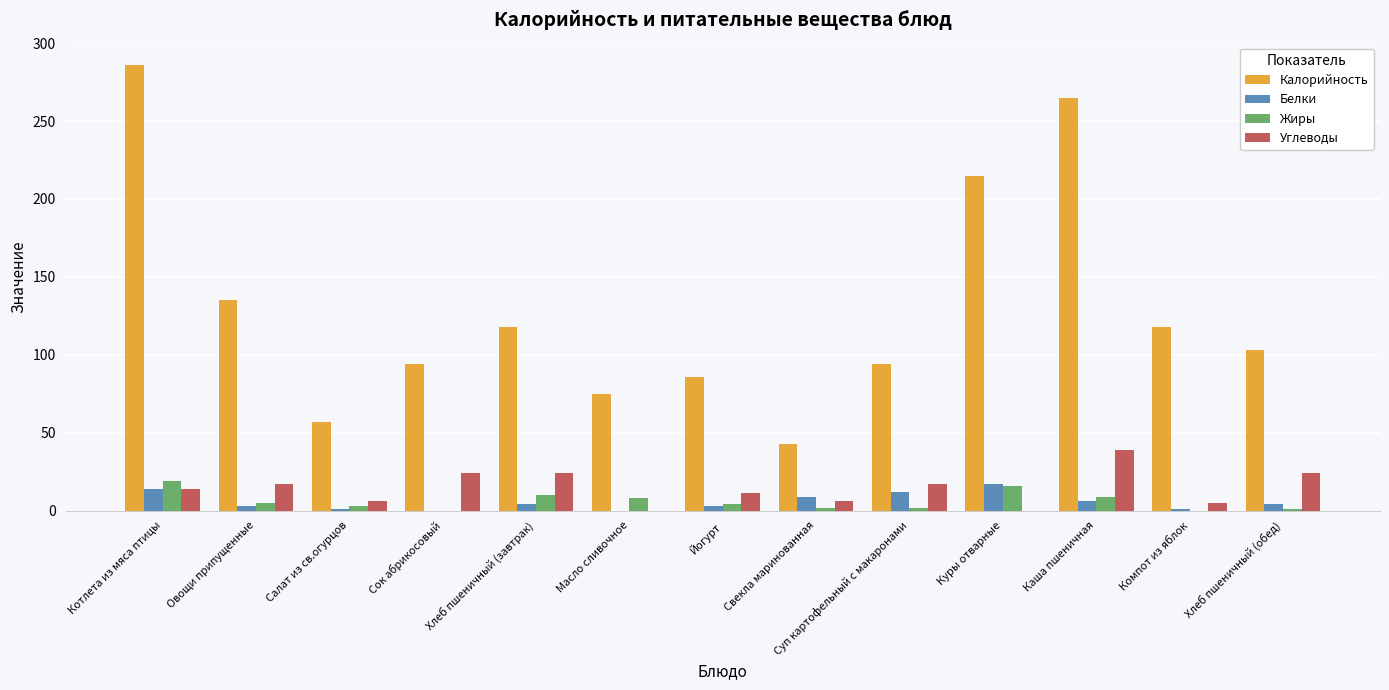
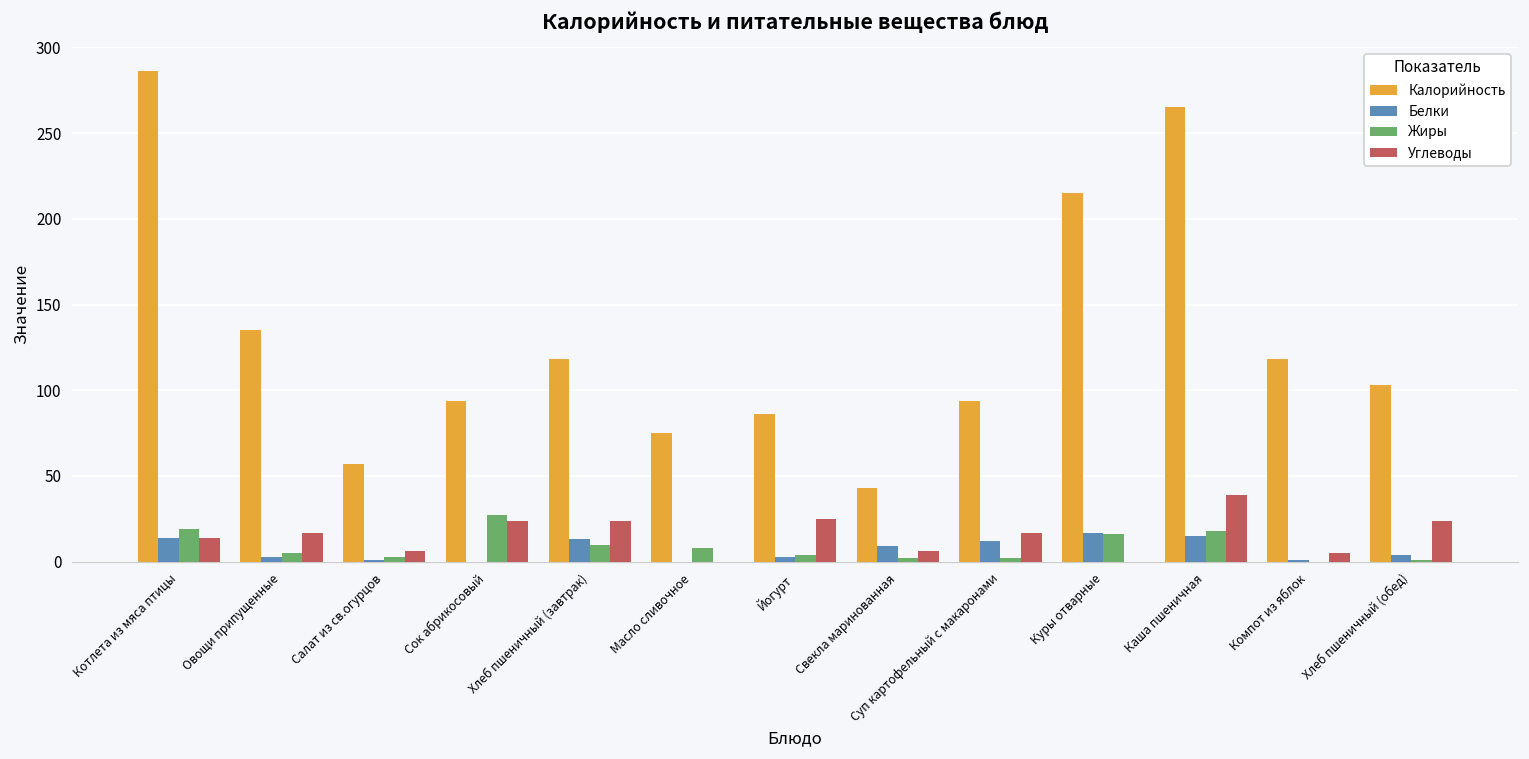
  {
    "Калорийность": {
      "Котлета из мяса птицы": 286,
      "Овощи припущенные": 135,
      "Салат из св.огурцов": 57,
      "Сок абрикосовый": 94,
      "Хлеб пшеничный (завтрак)": 118,
      "Масло сливочное": 75,
      "Йогурт": 86,
      "Свекла маринованная": 43,
      "Суп картофельный с макаронами": 94,
      "Куры отварные": 215,
      "Каша пшеничная": 265,
      "Компот из яблок": 118,
      "Хлеб пшеничный (обед)": 103
    },
    "Белки": {
      "Котлета из мяса птицы": 14,
      "Овощи припущенные": 3,
      "Сок абрикосовый": 0,
-     "Хлеб пшеничный (завтрак)": 4,
+     "Хлеб пшеничный (завтрак)": 13,
      "Масло сливочное": 0,
      "Йогурт": 3,
      "Свекла маринованная": 9,
      "Суп картофельный с макаронами": 12,
      "Куры отварные": 17,
-     "Каша пшеничная": 6,
+     "Каша пшеничная": 15,
      "Хлеб пшеничный (обед)": 4
    },
    "Жиры": {
      "Котлета из мяса птицы": 19,
      "Овощи припущенные": 5,
      "Салат из св.огурцов": 3,
-     "Сок абрикосовый": 0,
+     "Сок абрикосовый": 27,
      "Хлеб пшеничный (завтрак)": 10,
      "Масло сливочное": 8,
      "Йогурт": 4,
      "Свекла маринованная": 2,
      "Суп картофельный с макаронами": 2,
      "Куры отварные": 16,
-     "Каша пшеничная": 9,
+     "Каша пшеничная": 18,
      "Компот из яблок": 0
    },
    "Углеводы": {
      "Котлета из мяса птицы": 14,
      "Овощи припущенные": 17,
      "Салат из св.огурцов": 6,
      "Сок абрикосовый": 24,
      "Хлеб пшеничный (завтрак)": 24,
      "Масло сливочное": 0,
-     "Йогурт": 11,
+     "Йогурт": 25,
      "Свекла маринованная": 6,
      "Суп картофельный с макаронами": 17,
      "Куры отварные": 0,
      "Каша пшеничная": 39,
      "Компот из яблок": 5,
      "Хлеб пшеничный (обед)": 24
    }
  }
